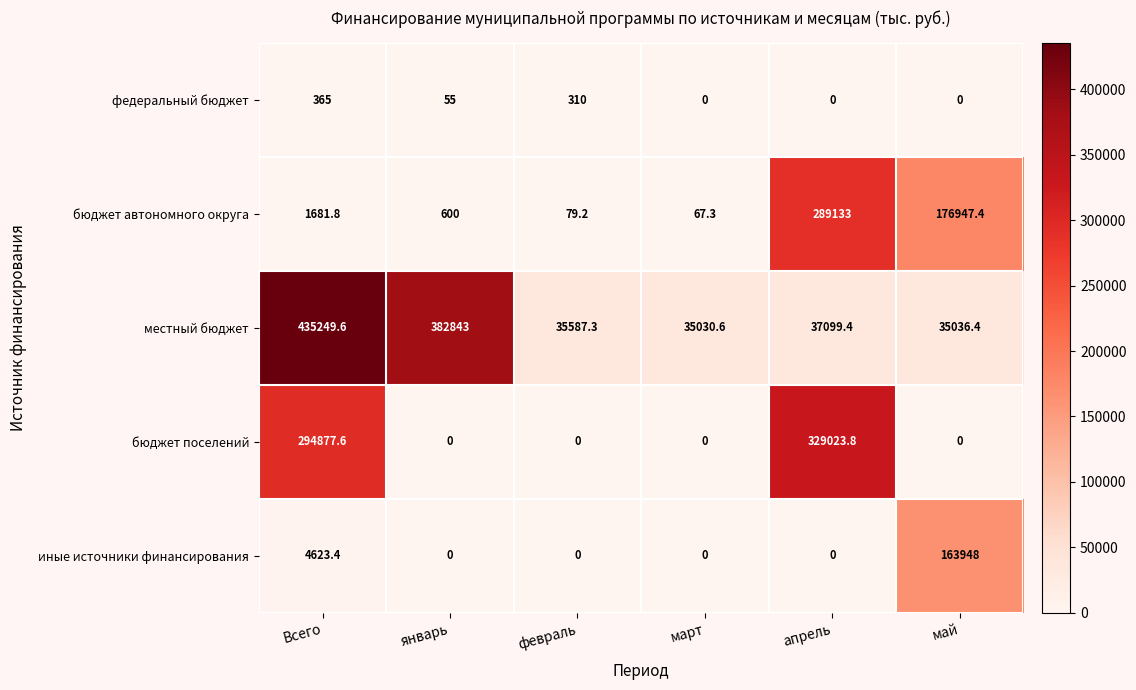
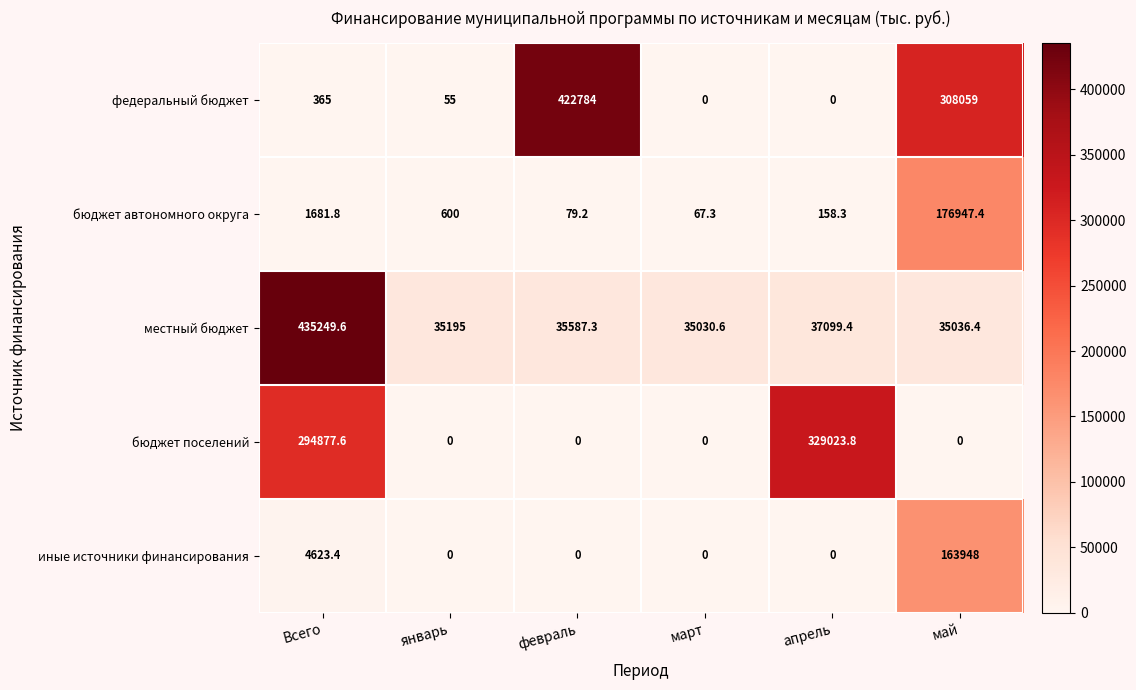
  {
    "федеральный бюджет": {
      "Всего": 365,
      "январь": 55,
-     "февраль": 310,
+     "февраль": 422784,
      "март": 0,
      "апрель": 0,
-     "май": 0
+     "май": 308059
    },
    "бюджет автономного округа": {
      "Всего": 1681.8,
      "январь": 600,
      "февраль": 79.2,
      "март": 67.3,
-     "апрель": 289133,
+     "апрель": 158.3,
      "май": 176947.4
    },
    "местный бюджет": {
      "Всего": 435249.6,
-     "январь": 382843,
+     "январь": 35195,
      "февраль": 35587.3,
      "март": 35030.6,
      "апрель": 37099.4,
      "май": 35036.4
    },
    "бюджет поселений": {
      "Всего": 294877.6,
      "январь": 0,
      "февраль": 0,
      "март": 0,
      "апрель": 329023.8,
      "май": 0
    },
    "иные источники финансирования": {
      "Всего": 4623.4,
      "январь": 0,
      "февраль": 0,
      "март": 0,
      "апрель": 0,
      "май": 163948
    }
  }
